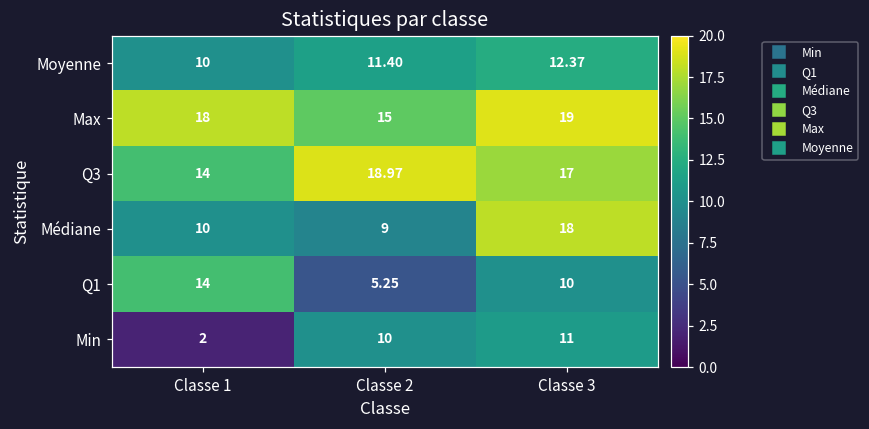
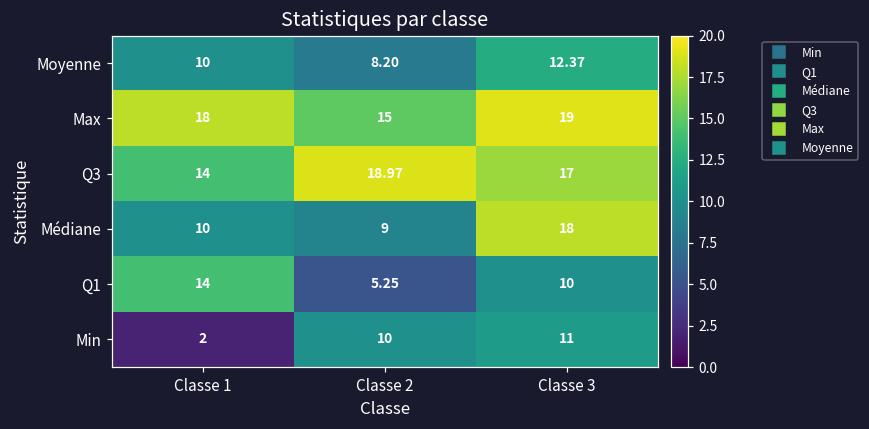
  {
    "Moyenne": {
      "Classe 1": 10,
-     "Classe 2": 11.40,
+     "Classe 2": 8.20,
      "Classe 3": 12.37
    },
    "Max": {
      "Classe 1": 18,
      "Classe 2": 15,
      "Classe 3": 19
    },
    "Q3": {
      "Classe 1": 14,
      "Classe 2": 18.97,
      "Classe 3": 17
    },
    "Médiane": {
      "Classe 1": 10,
      "Classe 2": 9,
      "Classe 3": 18
    },
    "Q1": {
      "Classe 1": 14,
      "Classe 2": 5.25,
      "Classe 3": 10
    },
    "Min": {
      "Classe 1": 2,
      "Classe 2": 10,
      "Classe 3": 11
    }
  }
